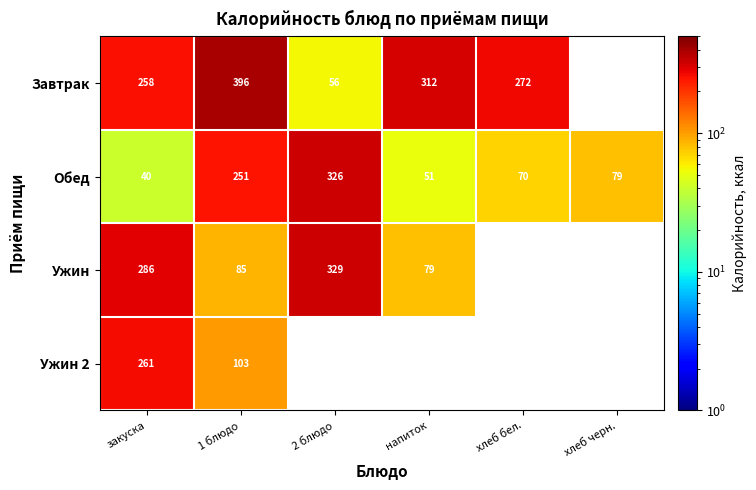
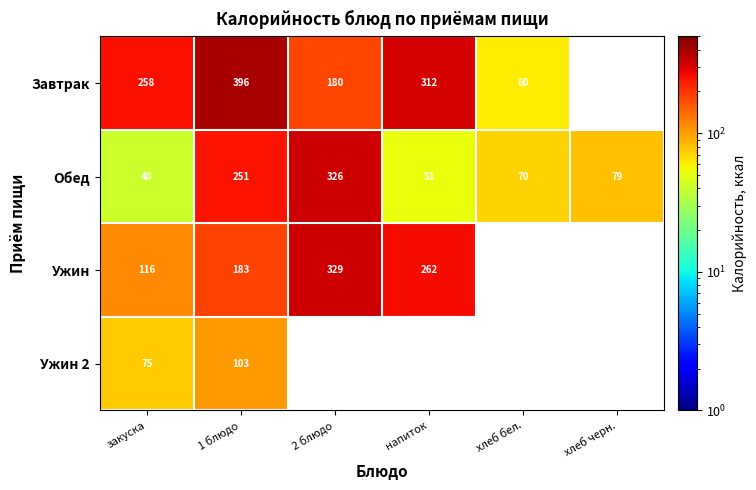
  {
    "Завтрак": {
      "закуска": 258,
      "1 блюдо": 396,
-     "2 блюдо": 56,
+     "2 блюдо": 180,
      "напиток": 312,
-     "хлеб бел.": 272
+     "хлеб бел.": 60
    },
    "Обед": {
      "закуска": 40,
      "1 блюдо": 251,
      "2 блюдо": 326,
      "напиток": 51,
      "хлеб бел.": 70,
      "хлеб черн.": 79
    },
    "Ужин": {
-     "закуска": 286,
-     "1 блюдо": 85,
+     "закуска": 116,
+     "1 блюдо": 183,
      "2 блюдо": 329,
-     "напиток": 79
+     "напиток": 262
    },
    "Ужин 2": {
-     "закуска": 261,
+     "закуска": 75,
      "1 блюдо": 103
    }
  }
